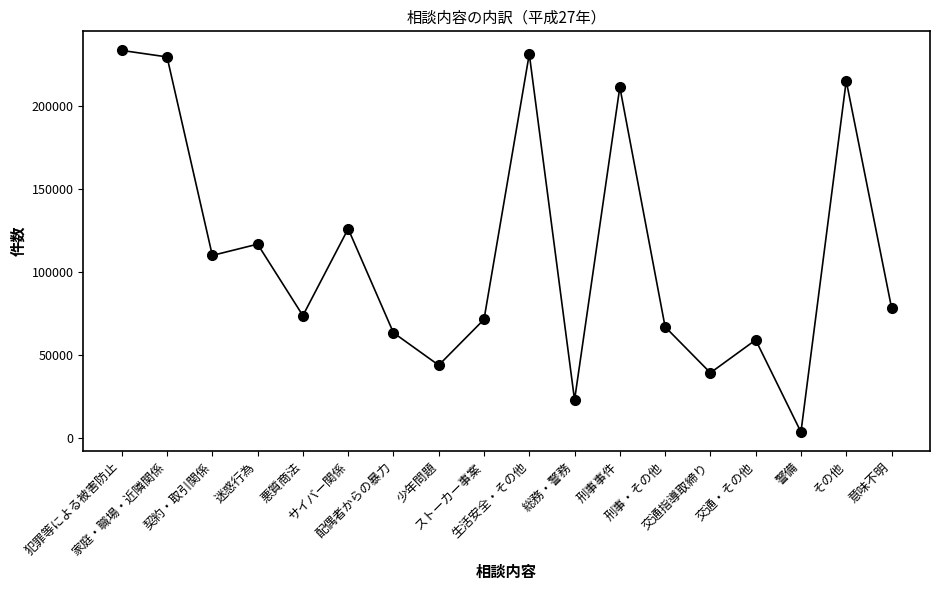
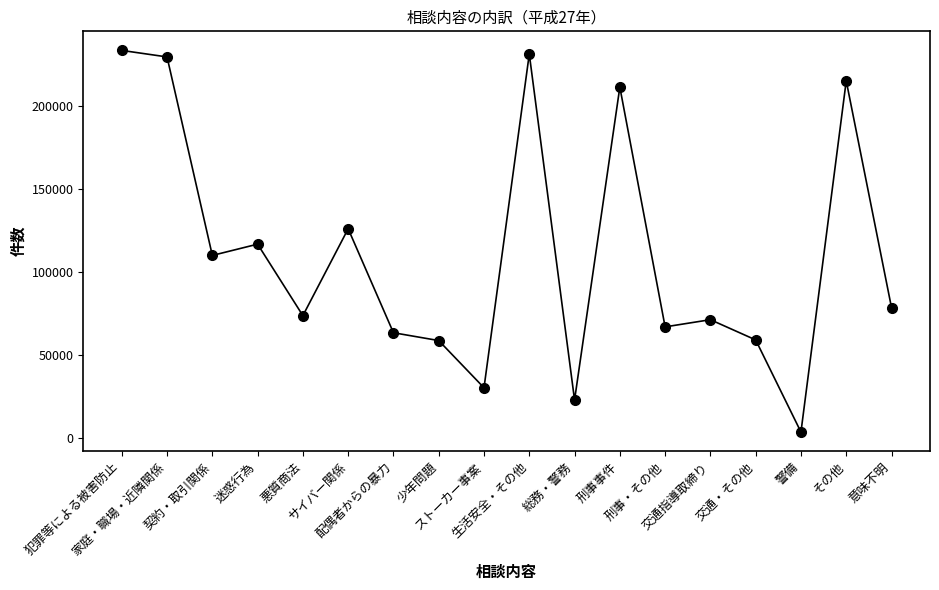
  {
    "犯罪等による被害防止": 234000,
    "家庭・職場・近隣関係": 230000,
    "契約・取引関係": 110000,
    "迷惑行為": 117000,
    "悪質商法": 74000,
    "サイバー関係": 126000,
    "配偶者からの暴力": 64000,
-   "少年問題": 44000,
-   "ストーカー事案": 72000,
+   "少年問題": 59000,
+   "ストーカー事案": 30000,
    "生活安全・その他": 231000,
    "総務・警務": 23000,
    "刑事事件": 212000,
    "刑事・その他": 67000,
-   "交通指導取締り": 39000,
+   "交通指導取締り": 71000,
    "交通・その他": 59000,
    "警備": 4000,
    "その他": 215000,
    "意味不明": 79000
  }
